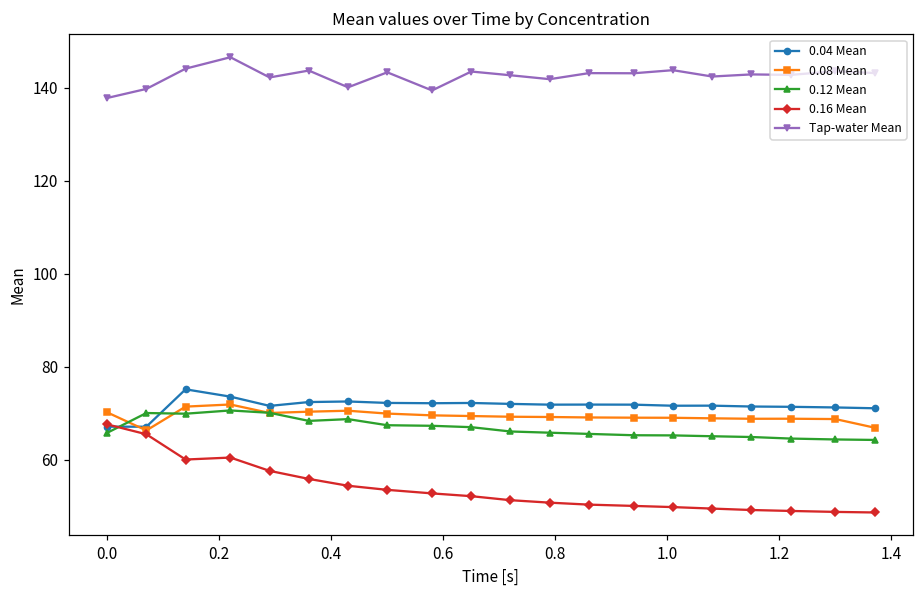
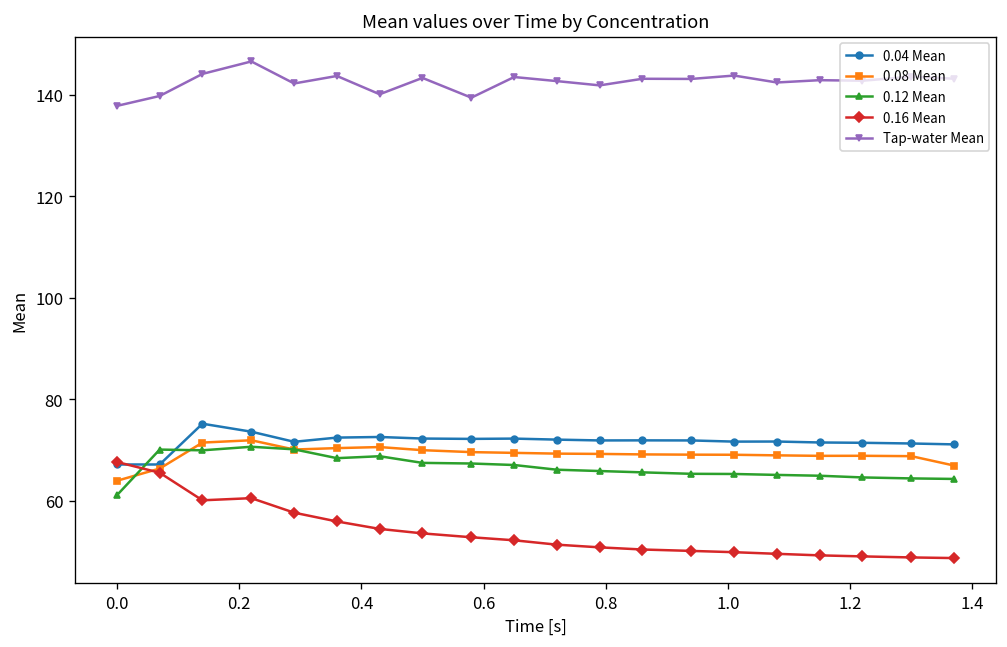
  {
    "0.08 Mean": {
-     "0.0": 70
+     "0.0": 64
    },
    "0.12 Mean": {
-     "0.0": 66
+     "0.0": 61
    },
    "Tap-water Mean": {
      "0.0": 138
    }
  }
